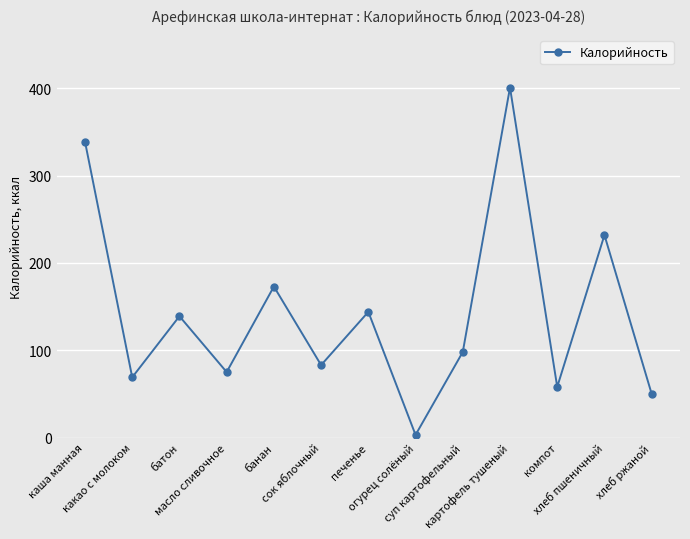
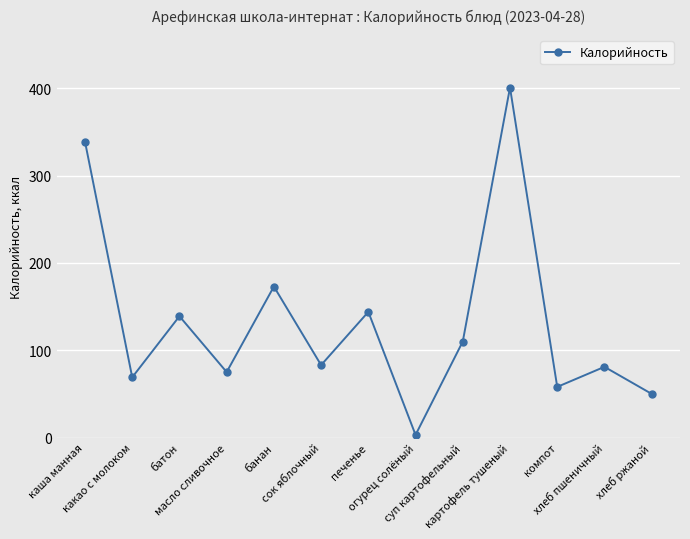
  {
    "каша манная": 340,
    "какао с молоком": 70,
    "батон": 140,
    "масло сливочное": 80,
    "банан": 170,
    "сок яблочный": 80,
    "печенье": 140,
    "огурец солёный": 0,
-   "суп картофельный": 100,
+   "суп картофельный": 110,
    "картофель тушеный": 400,
    "компот": 60,
-   "хлеб пшеничный": 230,
+   "хлеб пшеничный": 80,
    "хлеб ржаной": 50
  }
